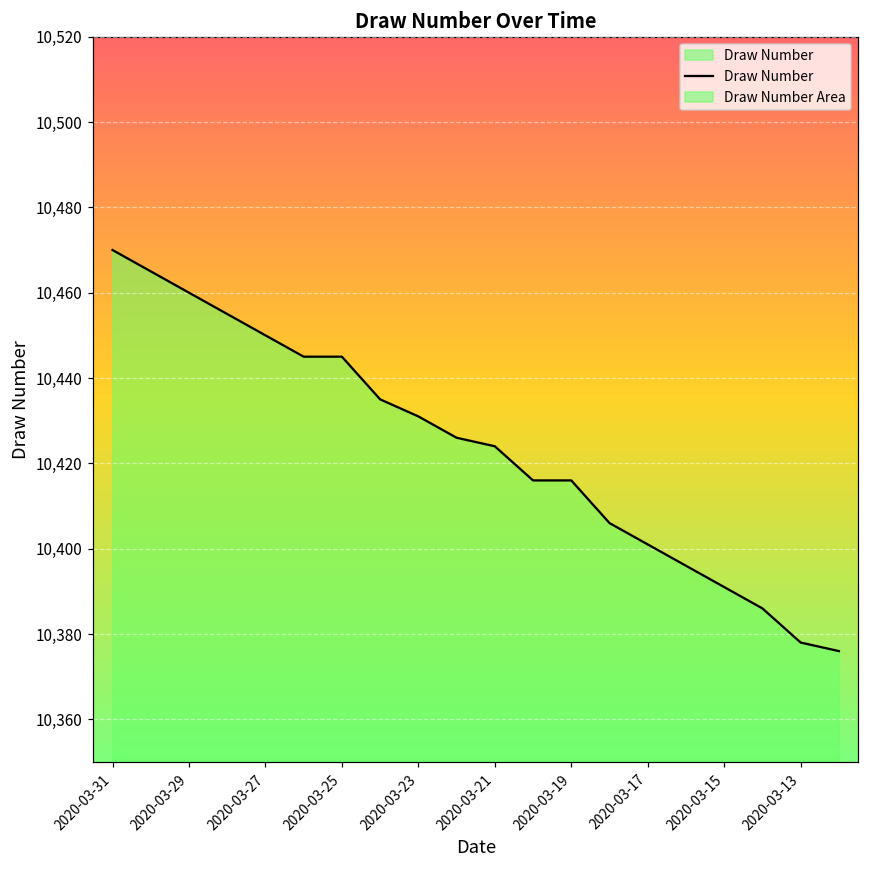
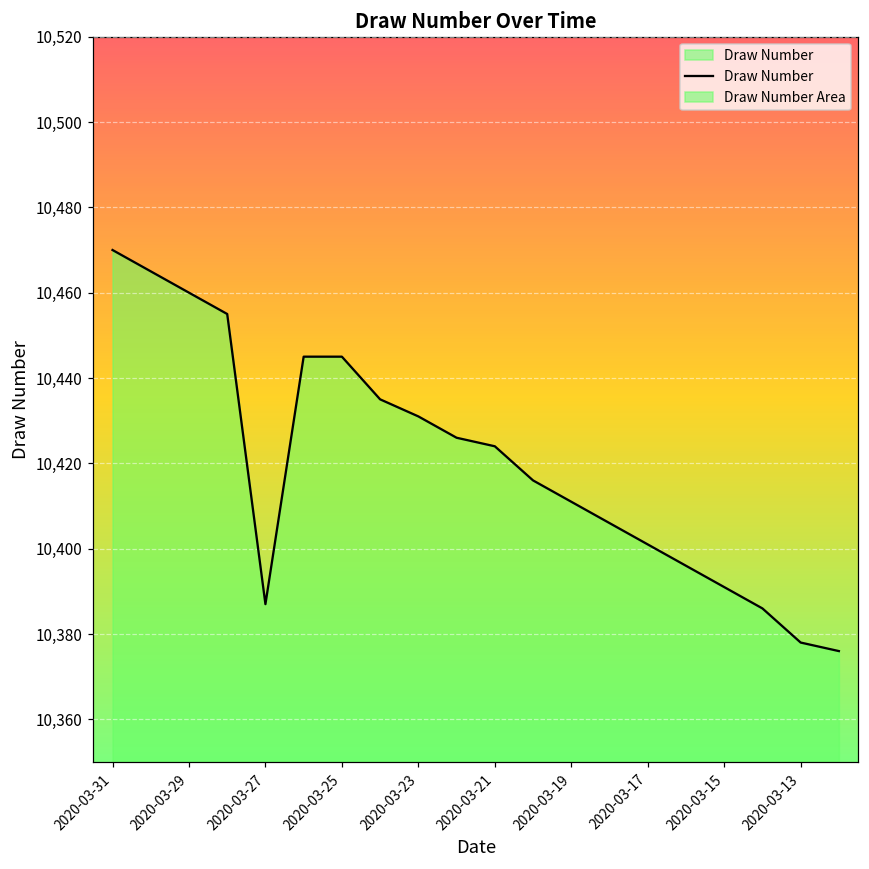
  {
    "2020-03-31": "10,470",
    "2020-03-29": "10,460",
-   "2020-03-27": "10,450",
+   "2020-03-27": "10,387",
    "2020-03-25": "10,445",
    "2020-03-23": "10,431",
    "2020-03-21": "10,424",
-   "2020-03-19": "10,416",
+   "2020-03-19": "10,411",
    "2020-03-17": "10,401",
    "2020-03-15": "10,391",
    "2020-03-13": "10,378"
  }
